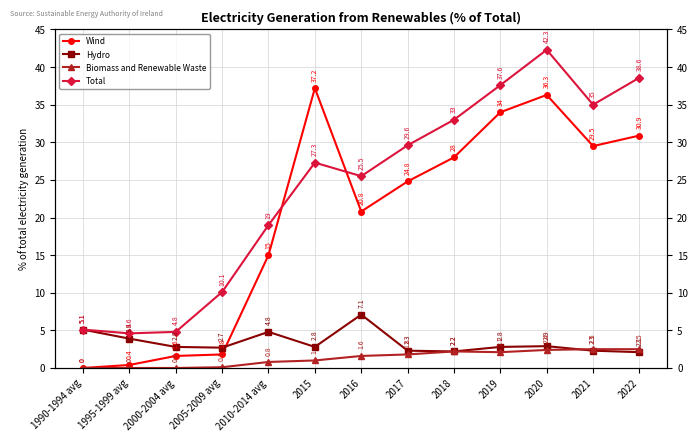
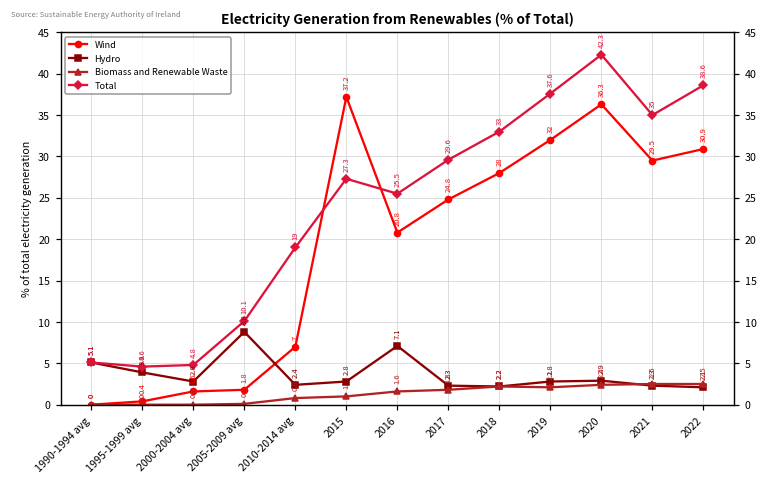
  {
    "Wind": {
      "1995-1999 avg": 0.4,
      "2005-2009 avg": 1.8,
-     "2010-2014 avg": 15,
+     "2010-2014 avg": 7,
      "2015": 37.2,
      "2016": 20.8,
      "2017": 24.8,
      "2018": 28,
-     "2019": 34,
+     "2019": 32,
      "2020": 36.3,
      "2021": 29.5,
      "2022": 30.9
    },
    "Hydro": {
-     "2005-2009 avg": 2.7,
-     "2010-2014 avg": 4.8,
+     "2005-2009 avg": 8.8,
+     "2010-2014 avg": 2.4,
      "2015": 2.8,
      "2016": 7.1
    }
  }
